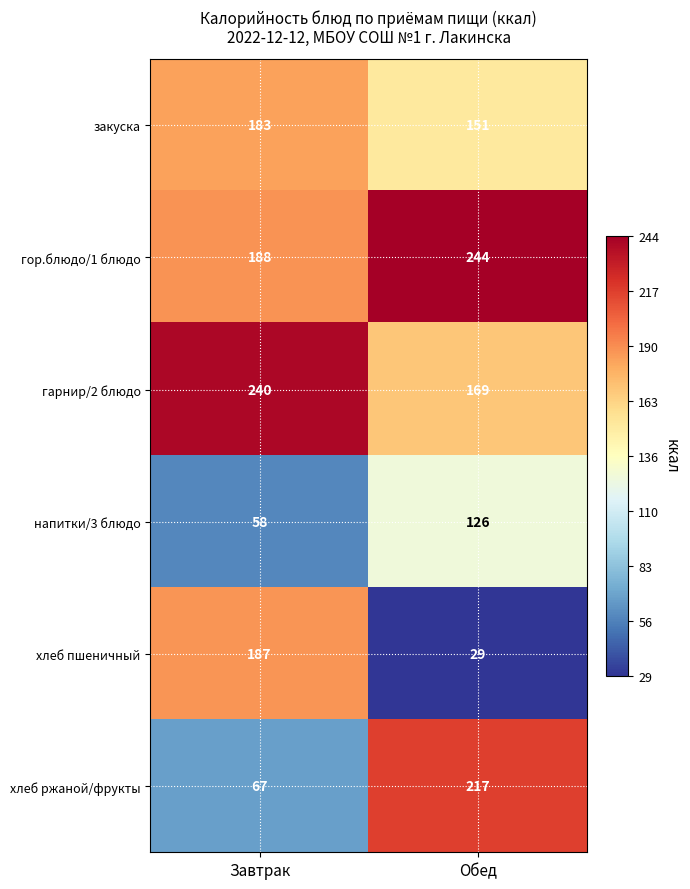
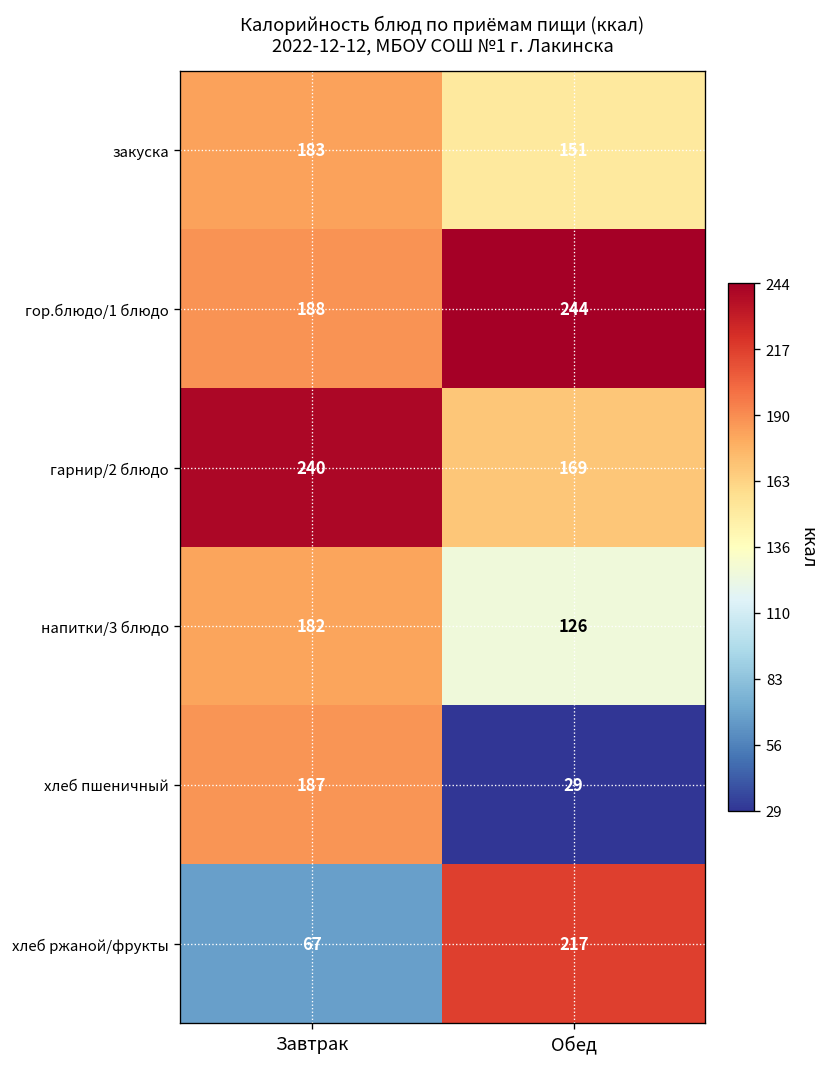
  {
    "закуска": {
      "Завтрак": 183,
      "Обед": 151
    },
    "гор.блюдо/1 блюдо": {
      "Завтрак": 188,
      "Обед": 244
    },
    "гарнир/2 блюдо": {
      "Завтрак": 240,
      "Обед": 169
    },
    "напитки/3 блюдо": {
-     "Завтрак": 58,
+     "Завтрак": 182,
      "Обед": 126
    },
    "хлеб пшеничный": {
      "Завтрак": 187,
      "Обед": 29
    },
    "хлеб ржаной/фрукты": {
      "Завтрак": 67,
      "Обед": 217
    }
  }
